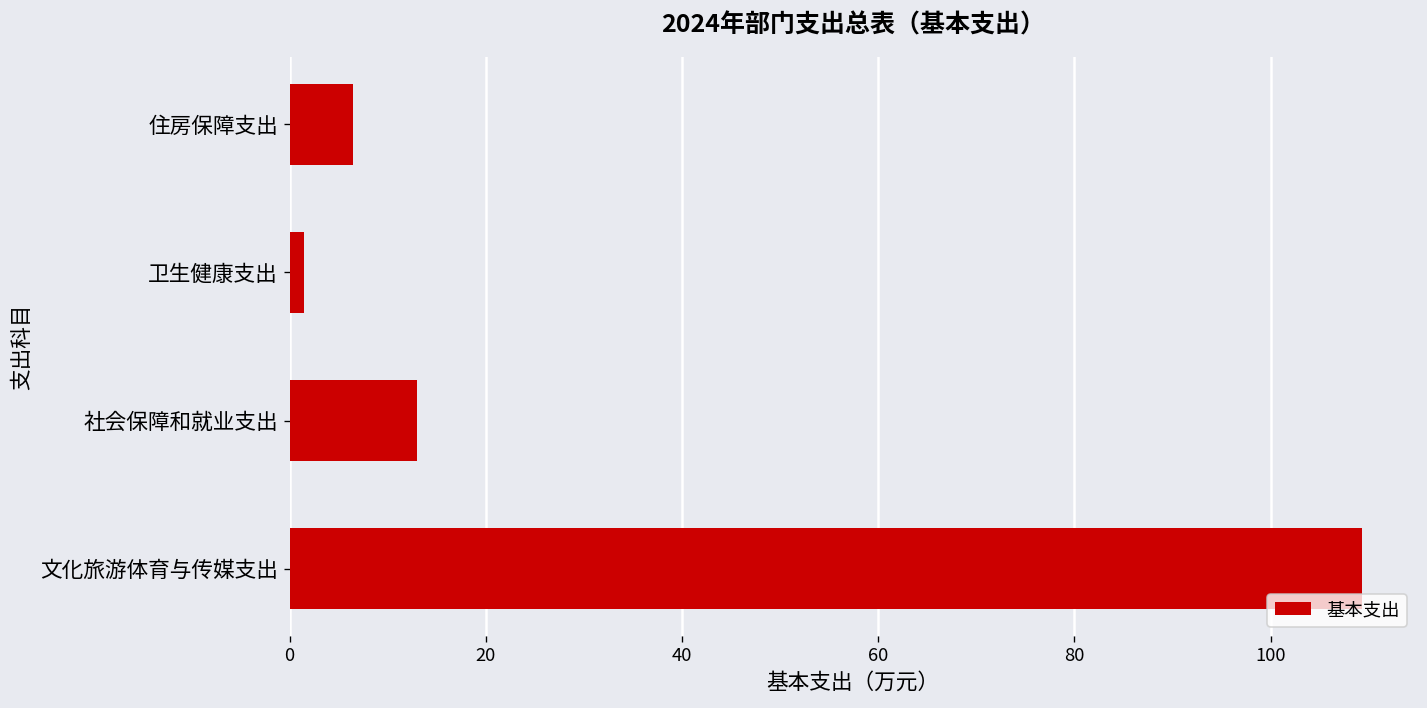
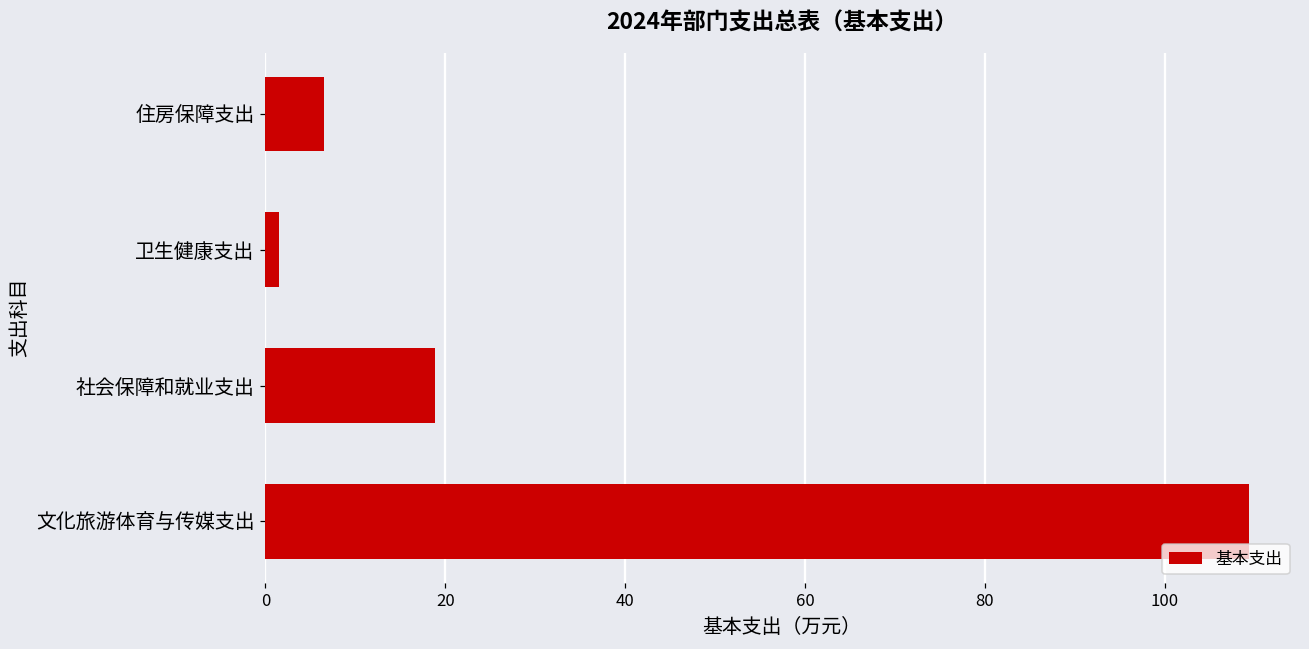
  {
    "住房保障支出": 6,
    "卫生健康支出": 1,
-   "社会保障和就业支出": 13,
+   "社会保障和就业支出": 19,
    "文化旅游体育与传媒支出": 109
  }
